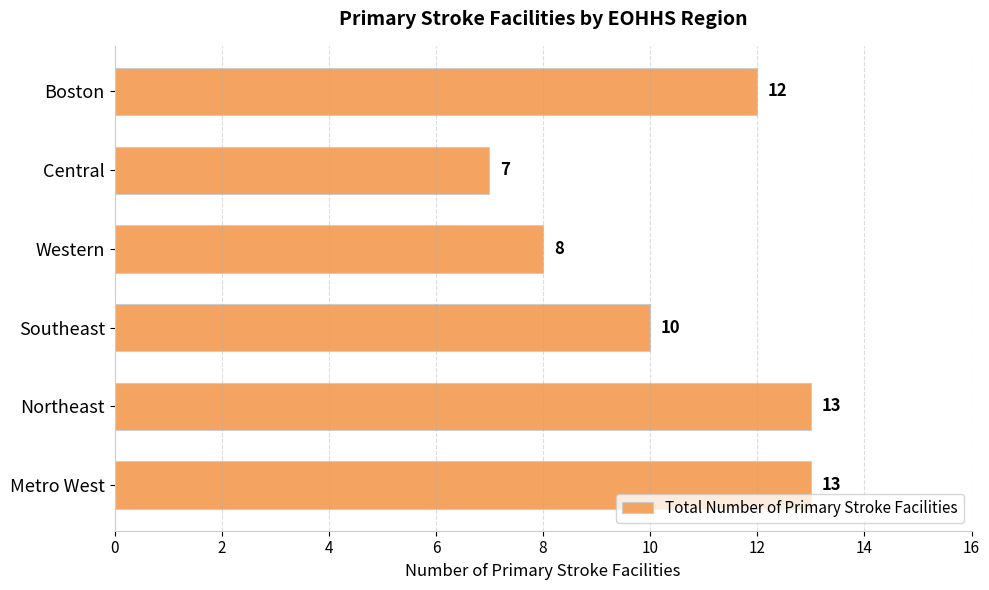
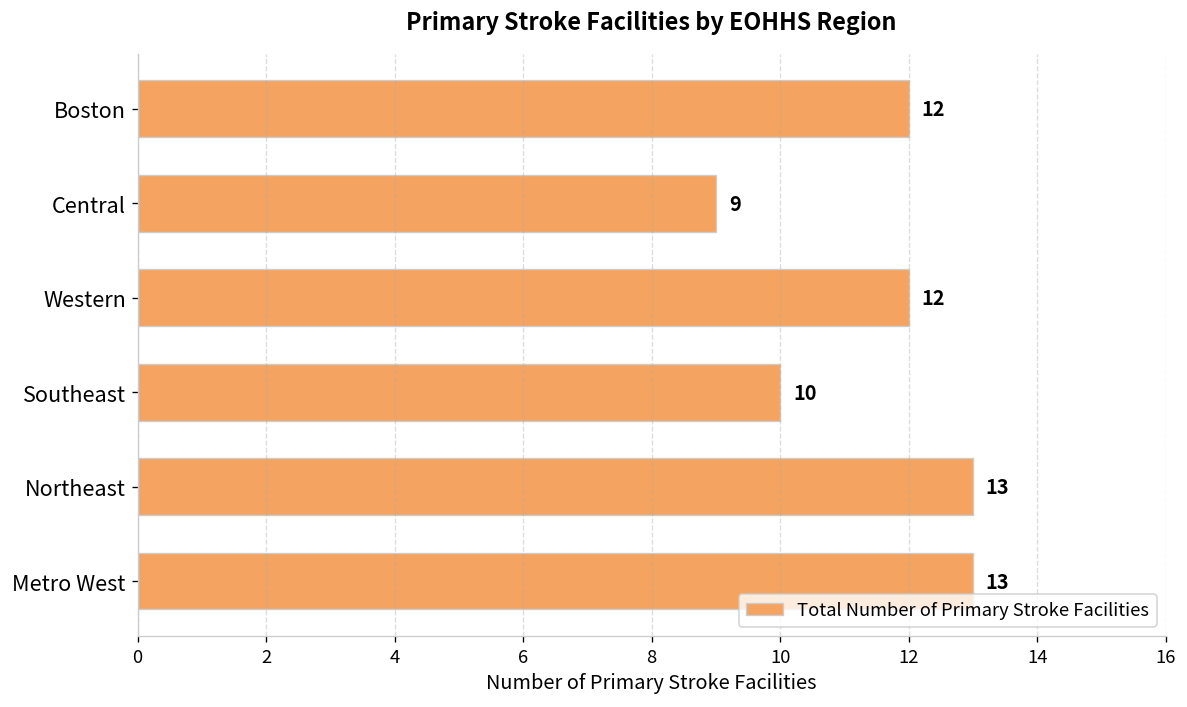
  {
    "Boston": 12,
-   "Central": 7,
-   "Western": 8,
+   "Central": 9,
+   "Western": 12,
    "Southeast": 10,
    "Northeast": 13
  }
